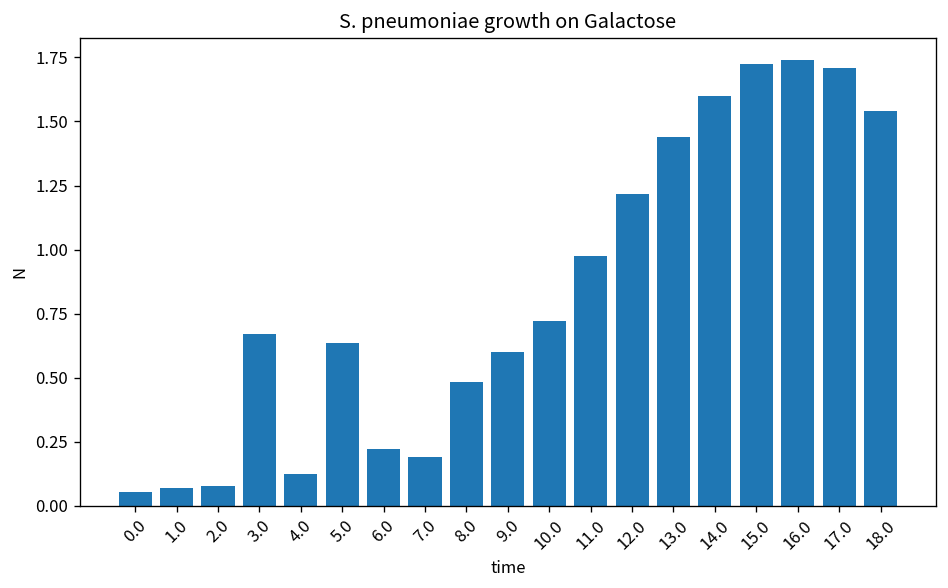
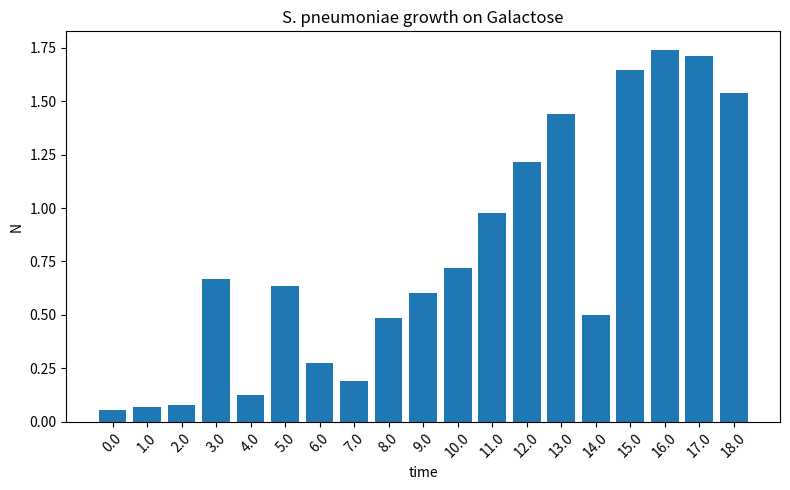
  {
    "0.0": 0.05,
    "1.0": 0.07,
    "2.0": 0.08,
    "3.0": 0.67,
    "4.0": 0.12,
    "5.0": 0.64,
-   "6.0": 0.22,
+   "6.0": 0.27,
    "7.0": 0.19,
    "8.0": 0.48,
    "9.0": 0.60,
    "10.0": 0.72,
    "11.0": 0.98,
    "12.0": 1.22,
    "13.0": 1.44,
-   "14.0": 1.6,
-   "15.0": 1.72,
+   "14.0": 0.5,
+   "15.0": 1.64,
    "16.0": 1.74,
    "17.0": 1.71,
    "18.0": 1.54
  }
